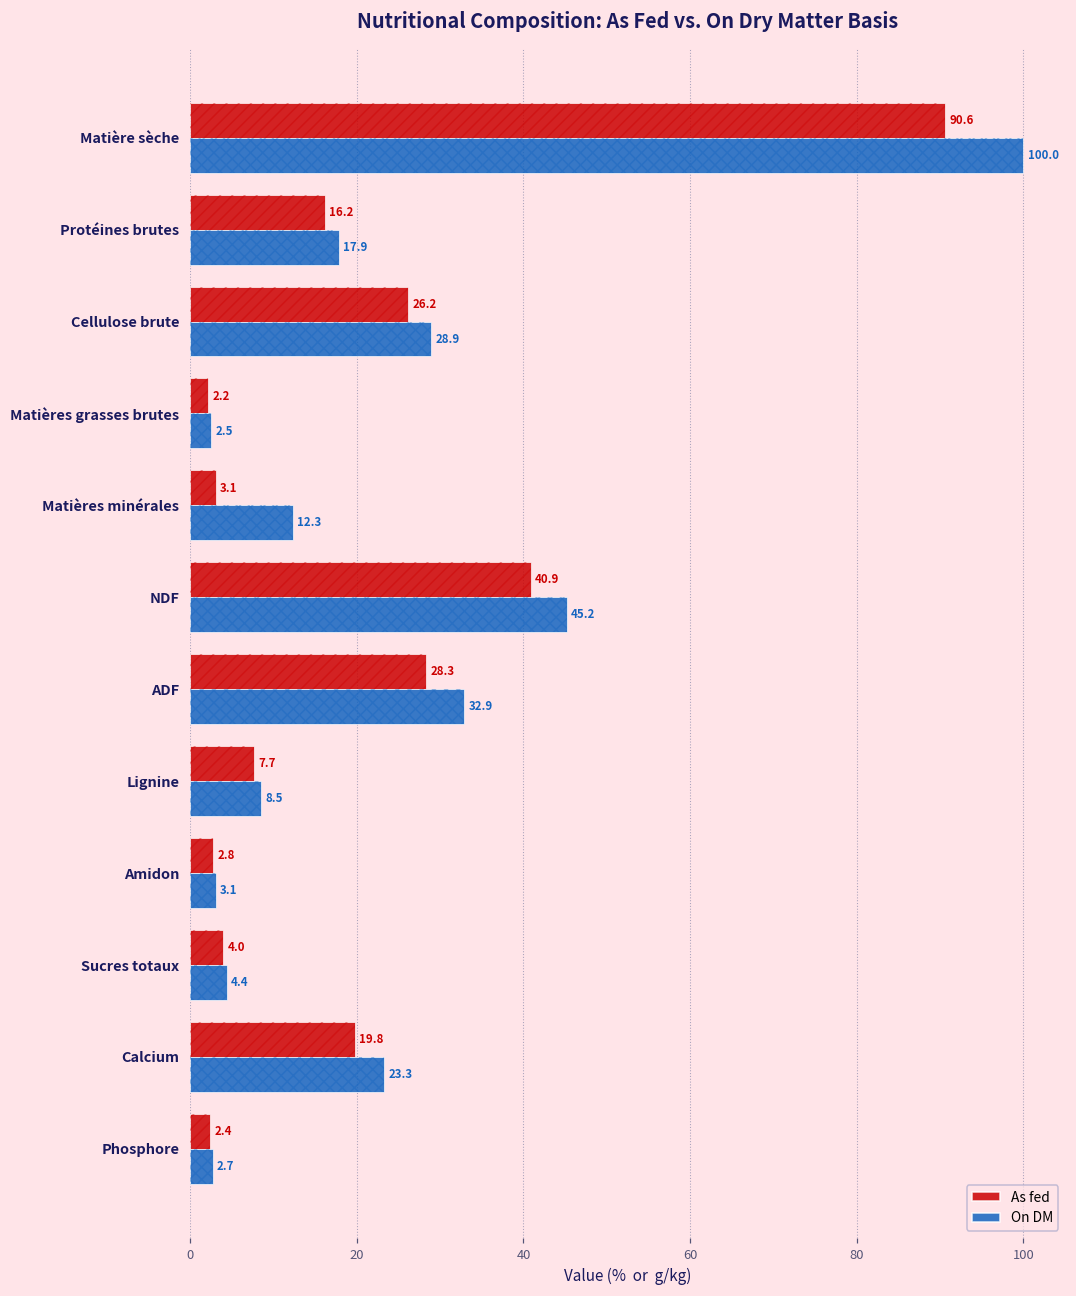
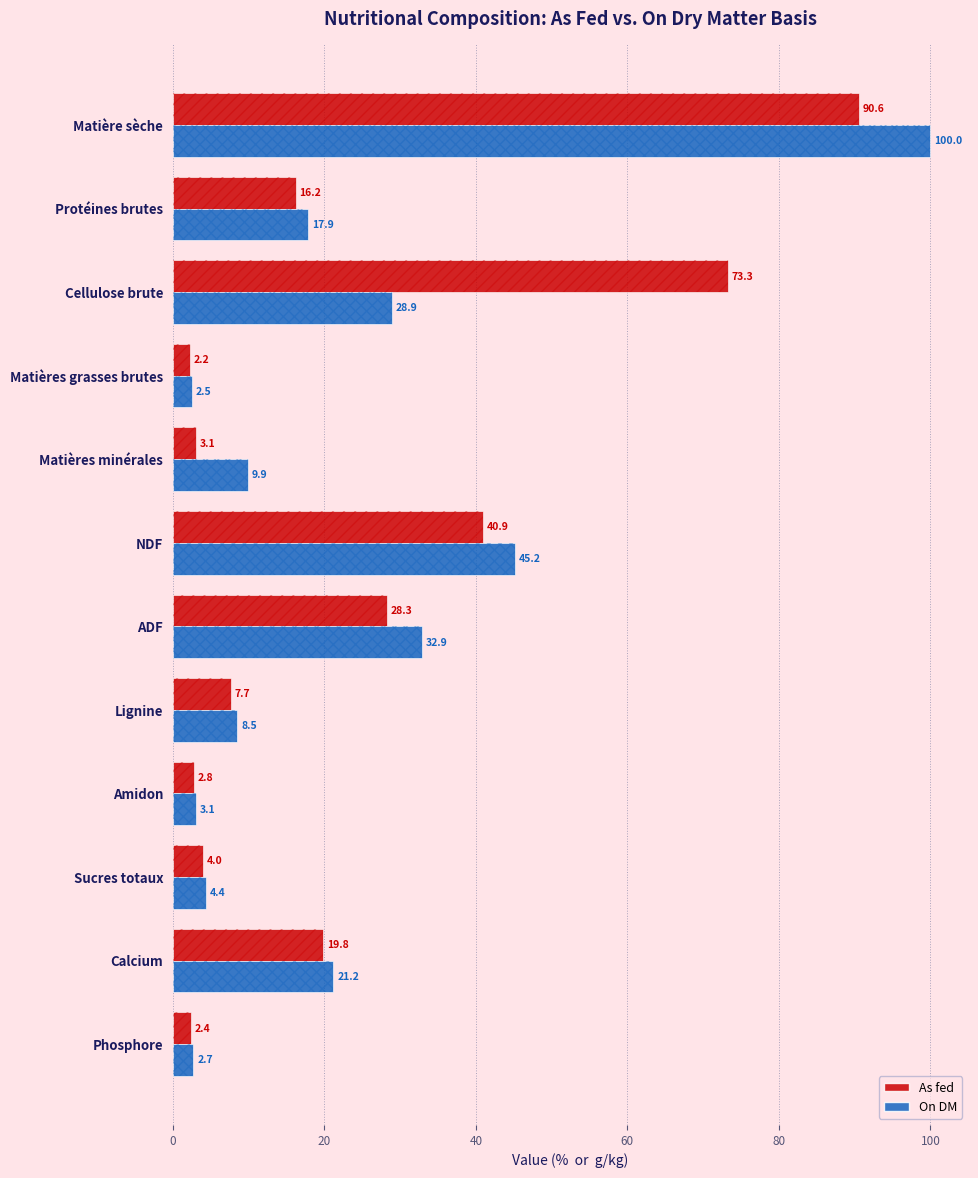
  {
    "As fed": {
      "Matière sèche": 90.6,
      "Protéines brutes": 16.2,
-     "Cellulose brute": 26.2,
+     "Cellulose brute": 73.3,
      "Matières grasses brutes": 2.2,
      "Matières minérales": 3.1,
      "NDF": 40.9,
      "ADF": 28.3,
      "Lignine": 7.7,
      "Amidon": 2.8,
      "Sucres totaux": 4.0,
      "Calcium": 19.8,
      "Phosphore": 2.4
    },
    "On DM": {
      "Matière sèche": 100.0,
      "Protéines brutes": 17.9,
      "Cellulose brute": 28.9,
      "Matières grasses brutes": 2.5,
-     "Matières minérales": 12.3,
+     "Matières minérales": 9.9,
      "NDF": 45.2,
      "ADF": 32.9,
      "Lignine": 8.5,
      "Amidon": 3.1,
      "Sucres totaux": 4.4,
-     "Calcium": 23.3,
+     "Calcium": 21.2,
      "Phosphore": 2.7
    }
  }
